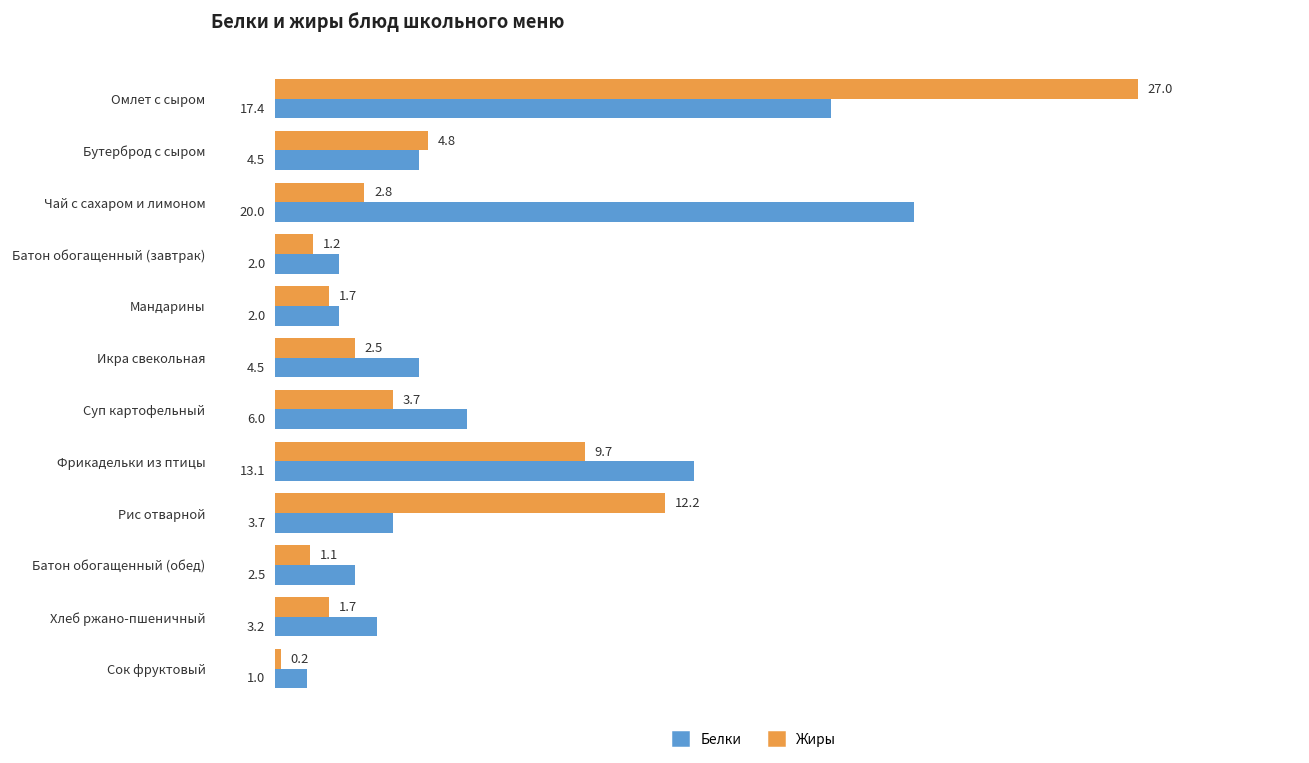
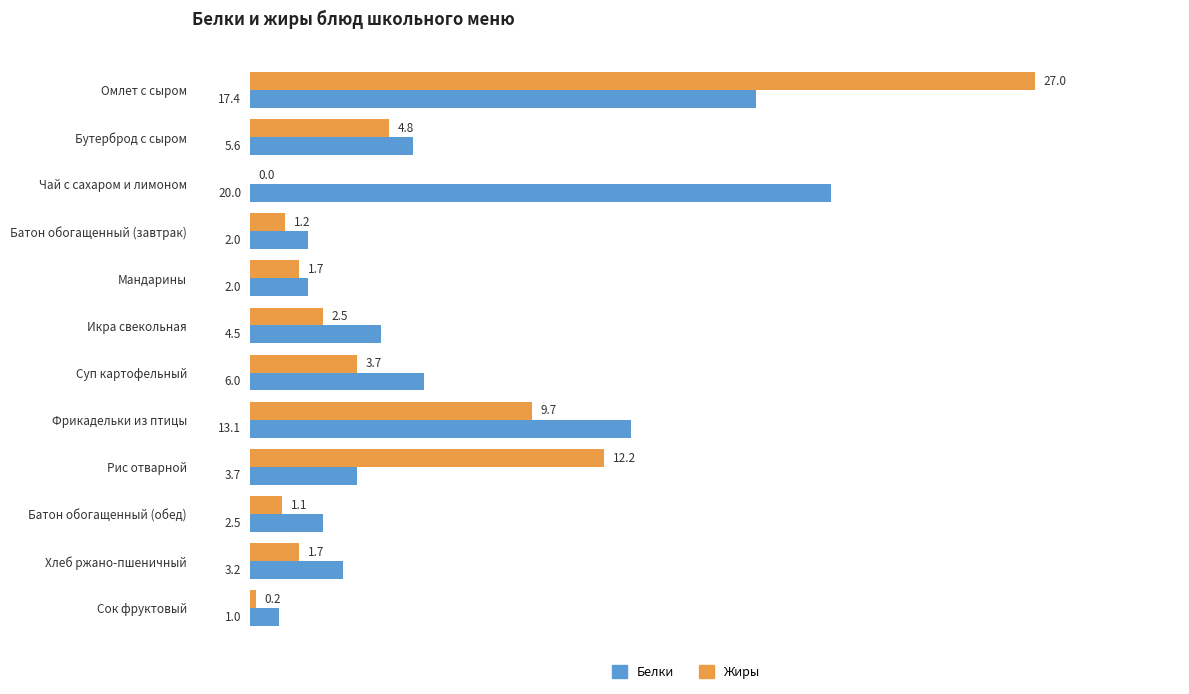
  {
    "Белки": {
-     "Бутерброд с сыром": 4.5
+     "Бутерброд с сыром": 5.6
    },
    "Жиры": {
      "Омлет с сыром": 27.0,
      "Бутерброд с сыром": 4.8,
-     "Чай с сахаром и лимоном": 2.8,
+     "Чай с сахаром и лимоном": 0.0,
      "Батон обогащенный (завтрак)": 1.2,
      "Мандарины": 1.7,
      "Икра свекольная": 2.5,
      "Суп картофельный": 3.7,
      "Фрикадельки из птицы": 9.7,
      "Рис отварной": 12.2,
      "Батон обогащенный (обед)": 1.1,
      "Хлеб ржано-пшеничный": 1.7,
      "Сок фруктовый": 0.2
    }
  }
